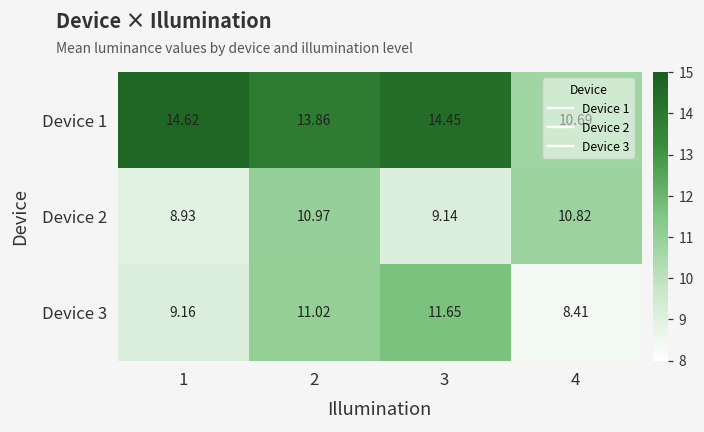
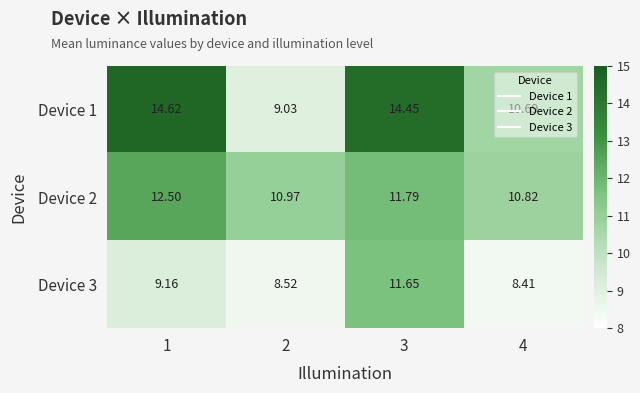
  {
    "Device 1": {
      "1": 14.62,
-     "2": 13.86,
+     "2": 9.03,
      "3": 14.45
    },
    "Device 2": {
-     "1": 8.93,
+     "1": 12.50,
      "2": 10.97,
-     "3": 9.14,
+     "3": 11.79,
      "4": 10.82
    },
    "Device 3": {
      "1": 9.16,
-     "2": 11.02,
+     "2": 8.52,
      "3": 11.65,
      "4": 8.41
    }
  }
